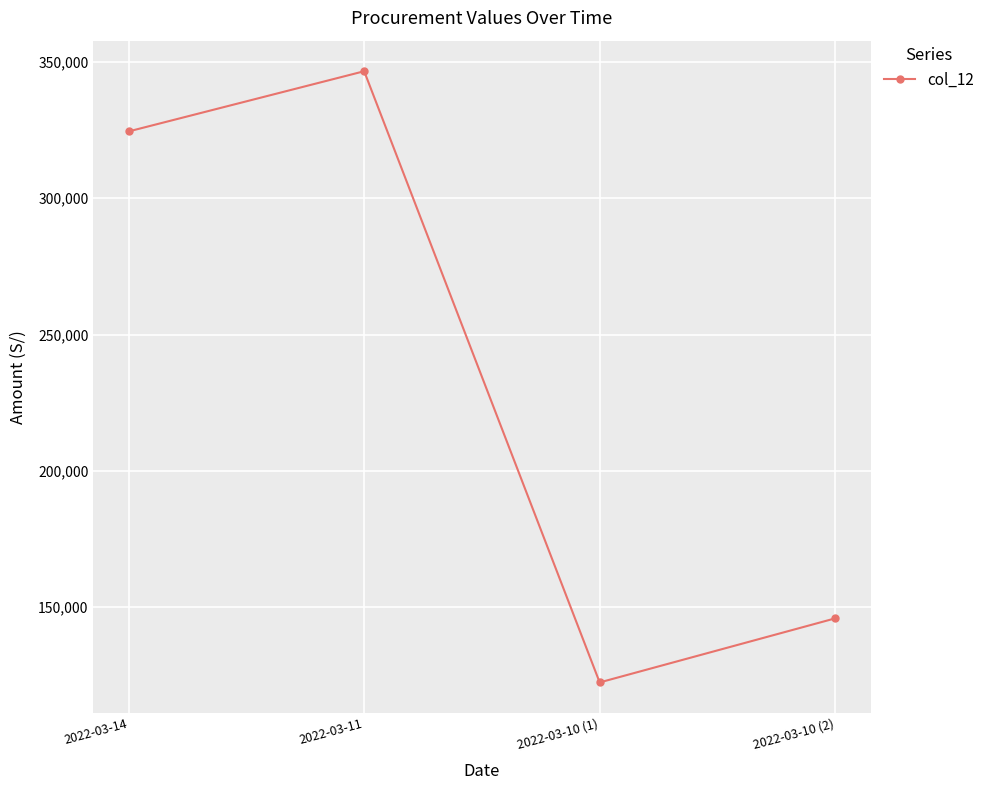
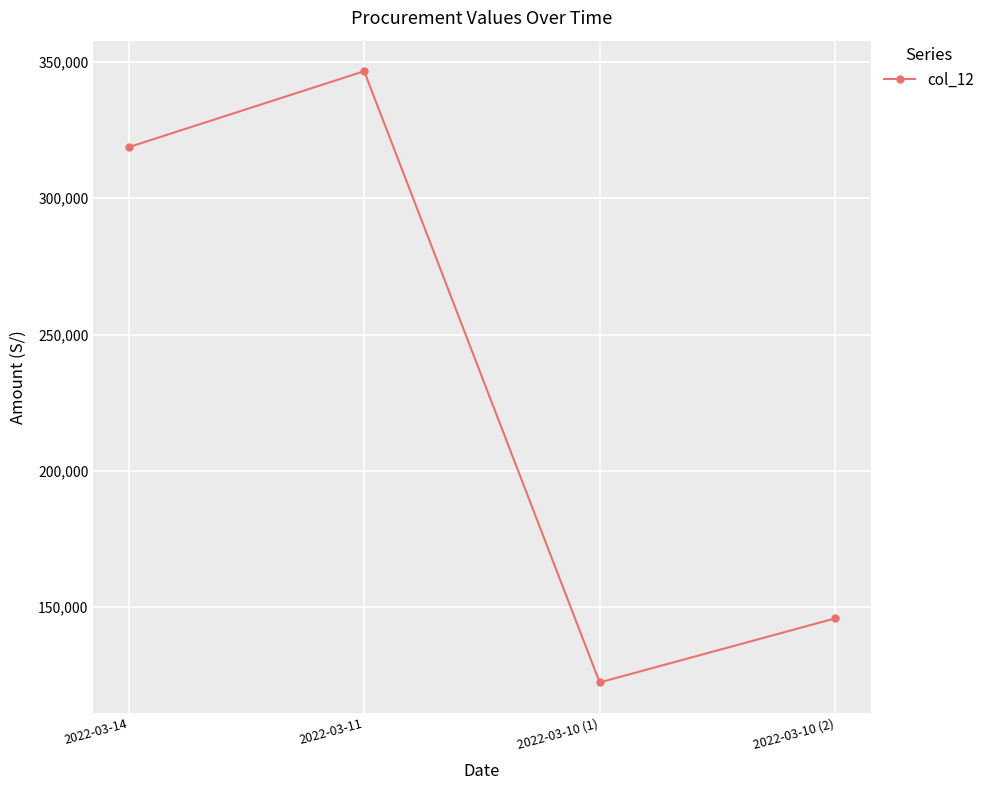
  {
-   "2022-03-14": "324,000",
+   "2022-03-14": "319,000",
    "2022-03-11": "347,000",
    "2022-03-10 (1)": "122,000",
    "2022-03-10 (2)": "146,000"
  }
